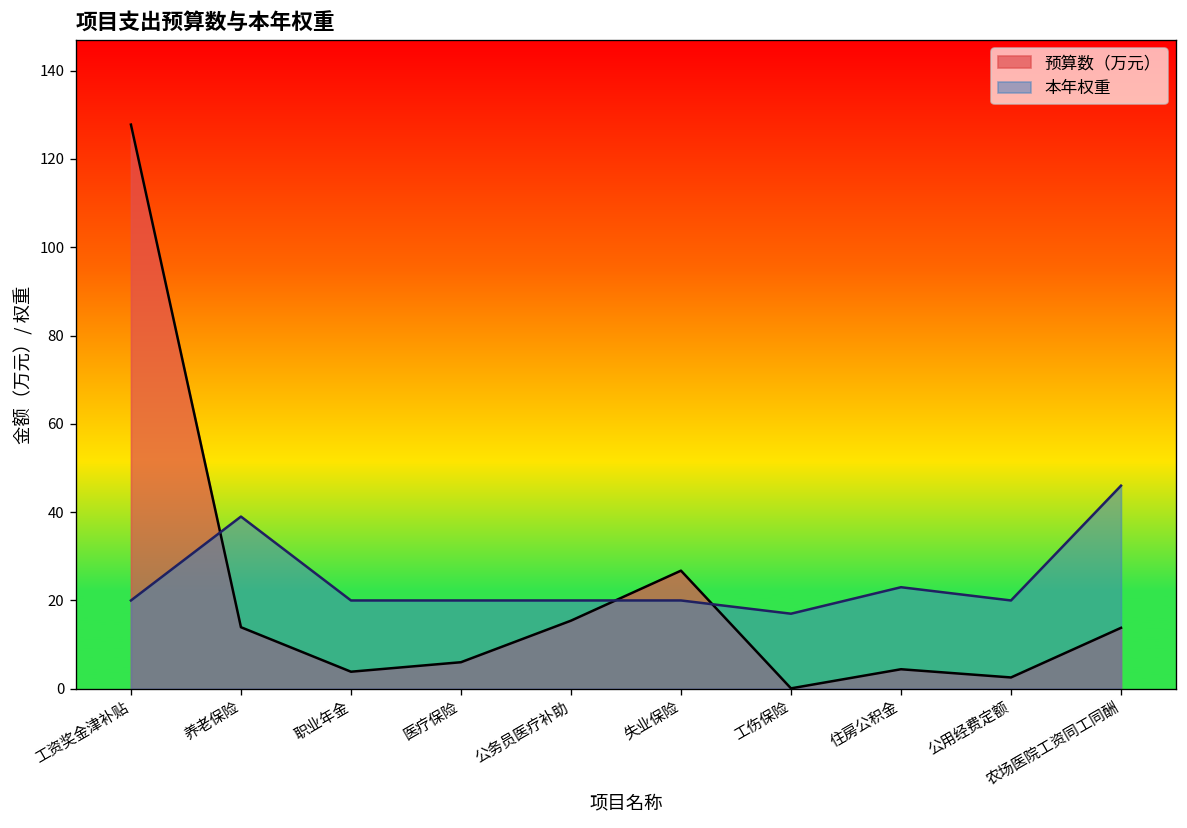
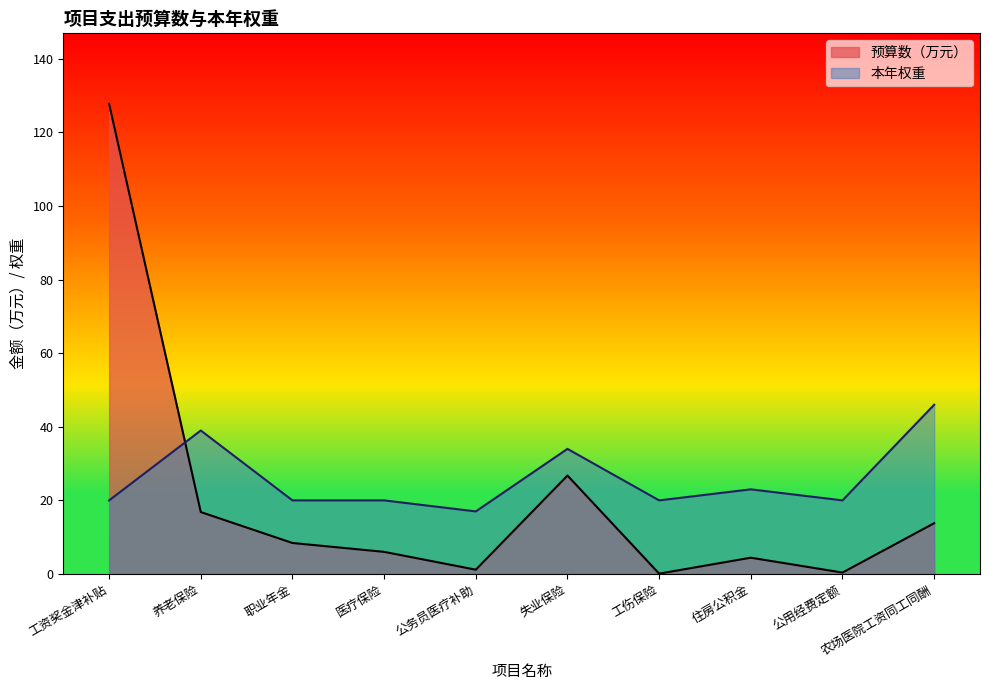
  {
    "预算数（万元）": {
      "工资奖金津补贴": 128,
-     "养老保险": 14,
-     "职业年金": 4,
+     "养老保险": 17,
+     "职业年金": 8,
      "医疗保险": 6,
-     "公务员医疗补助": 15,
+     "公务员医疗补助": 1,
      "失业保险": 27,
      "工伤保险": 0,
      "住房公积金": 4,
-     "公用经费定额": 3,
+     "公用经费定额": 0,
      "农场医院工资同工同酬": 14
    },
    "本年权重": {
      "工资奖金津补贴": 20,
      "养老保险": 39,
      "职业年金": 20,
      "医疗保险": 20,
-     "公务员医疗补助": 20,
-     "失业保险": 20,
-     "工伤保险": 17,
+     "公务员医疗补助": 17,
+     "失业保险": 34,
+     "工伤保险": 20,
      "住房公积金": 23,
      "公用经费定额": 20,
      "农场医院工资同工同酬": 46
    }
  }
